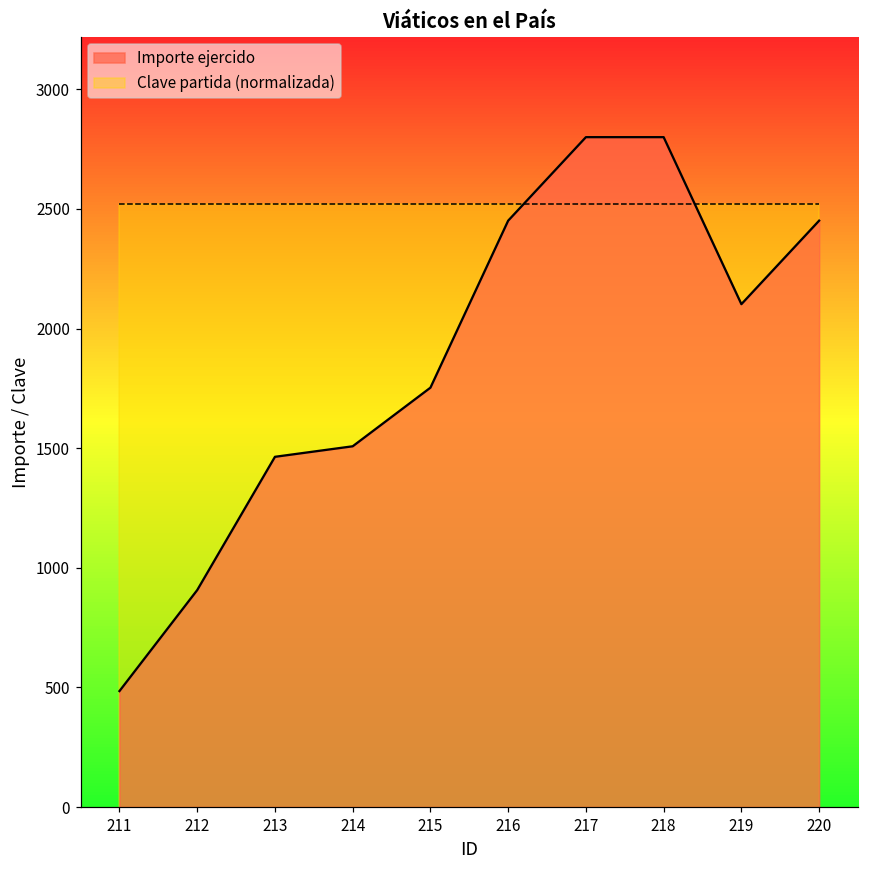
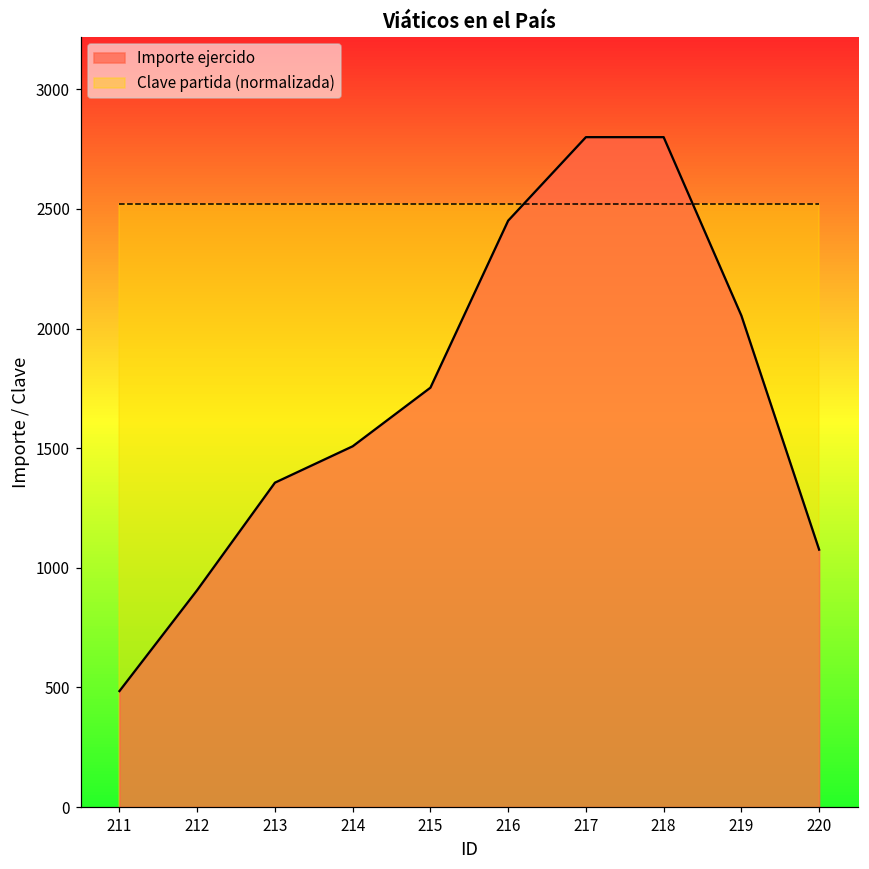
  {
    "Importe ejercido": {
      "211": 490,
      "212": 910,
-     "213": 1460,
+     "213": 1360,
      "214": 1510,
      "215": 1750,
      "216": 2450,
      "217": 2800,
      "218": 2800,
-     "219": 2100,
-     "220": 2450
+     "219": 2050,
+     "220": 1080
    },
    "Clave partida (normalizada)": {
      "211": 2520,
      "212": 2520,
      "213": 2520,
      "214": 2520,
      "215": 2520,
      "216": 2520,
      "217": 2520,
      "218": 2520,
      "219": 2520,
      "220": 2520
    }
  }
